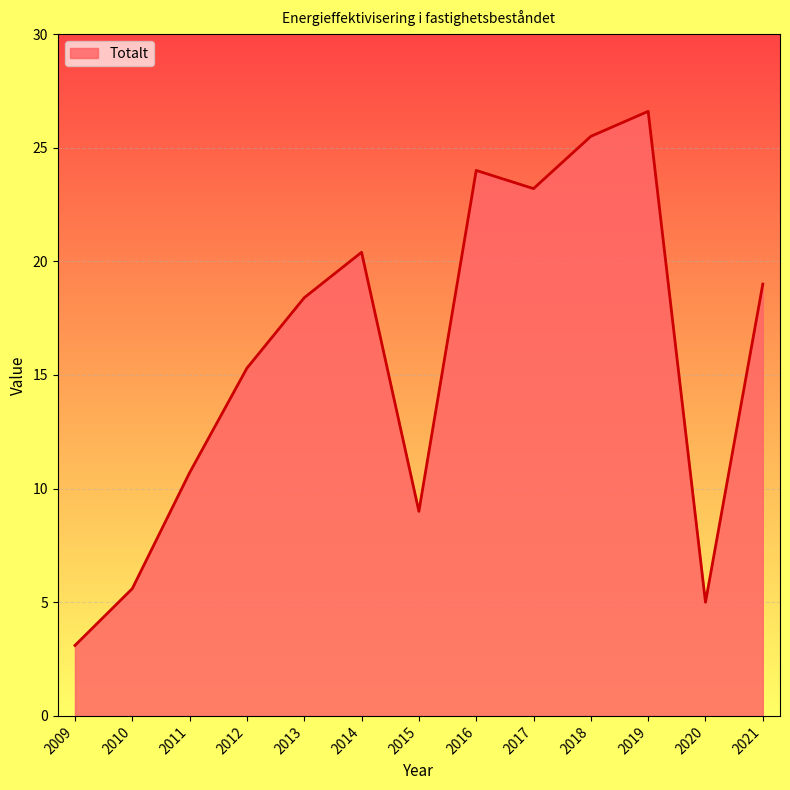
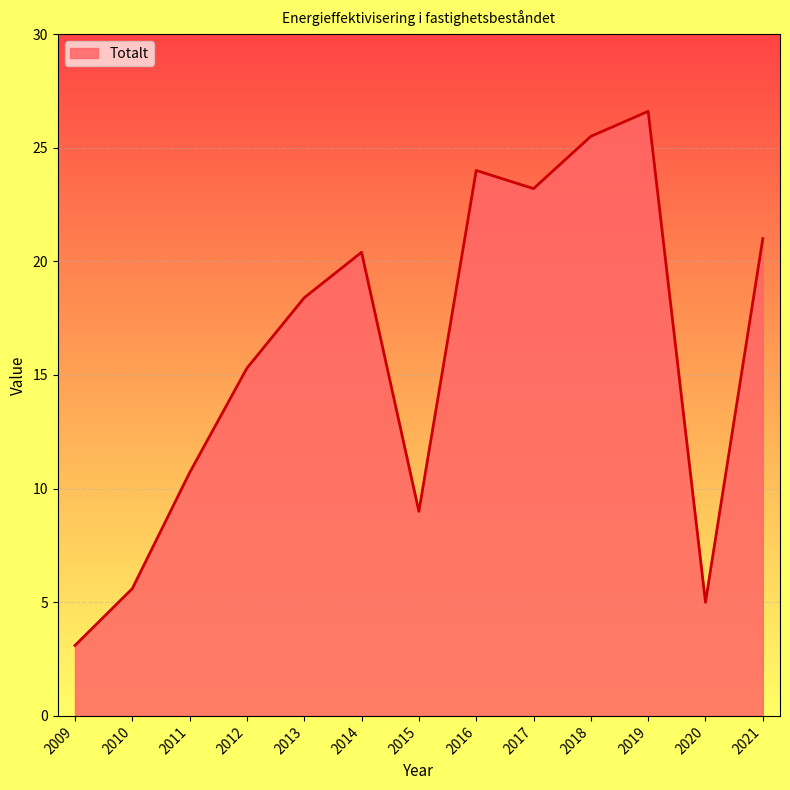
  {
    "2009": 3,
    "2010": 5.6,
    "2011": 10.7,
    "2012": 15.3,
    "2013": 18.4,
    "2014": 20.4,
    "2015": 9,
    "2016": 24,
    "2017": 23.2,
    "2018": 25.5,
    "2019": 26.6,
    "2020": 5,
-   "2021": 19
+   "2021": 21
  }
